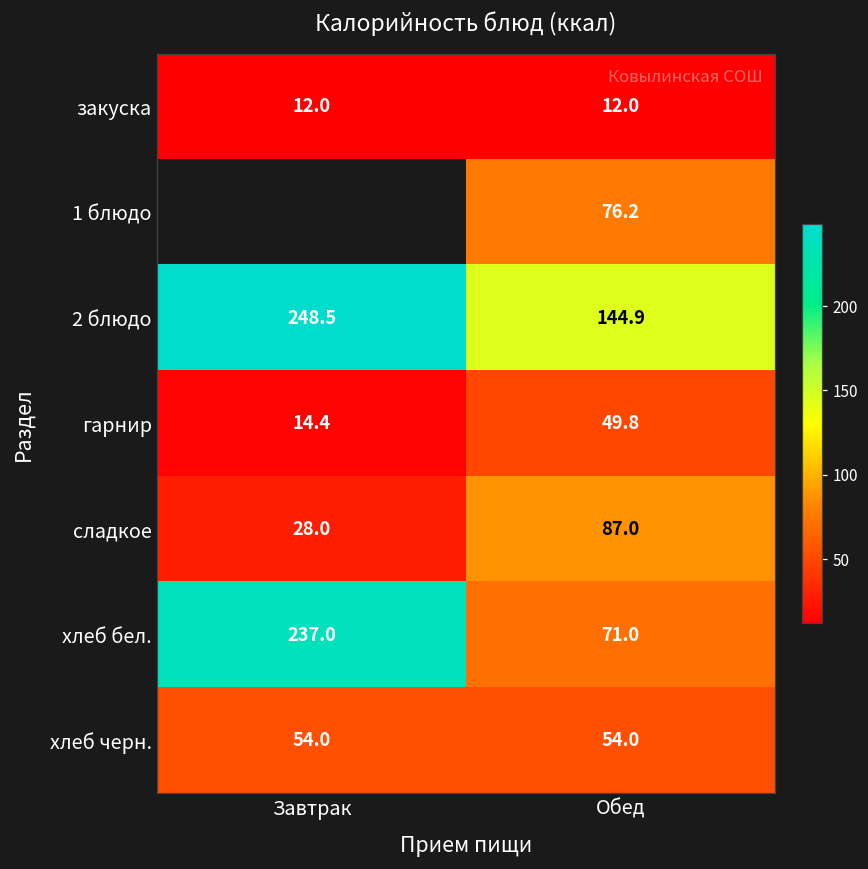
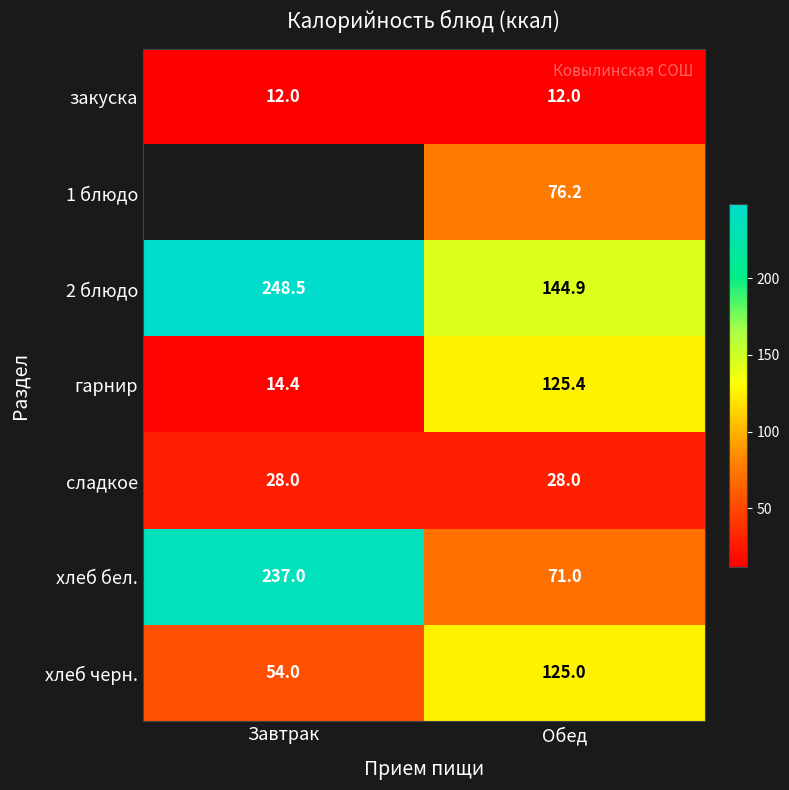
  {
    "закуска": {
      "Завтрак": 12.0
    },
    "1 блюдо": {
      "Обед": 76.2
    },
    "2 блюдо": {
      "Завтрак": 248.5,
      "Обед": 144.9
    },
    "гарнир": {
      "Завтрак": 14.4,
-     "Обед": 49.8
+     "Обед": 125.4
    },
    "сладкое": {
      "Завтрак": 28.0,
-     "Обед": 87.0
+     "Обед": 28.0
    },
    "хлеб бел.": {
      "Завтрак": 237.0,
      "Обед": 71.0
    },
    "хлеб черн.": {
      "Завтрак": 54.0,
-     "Обед": 54.0
+     "Обед": 125.0
    }
  }
